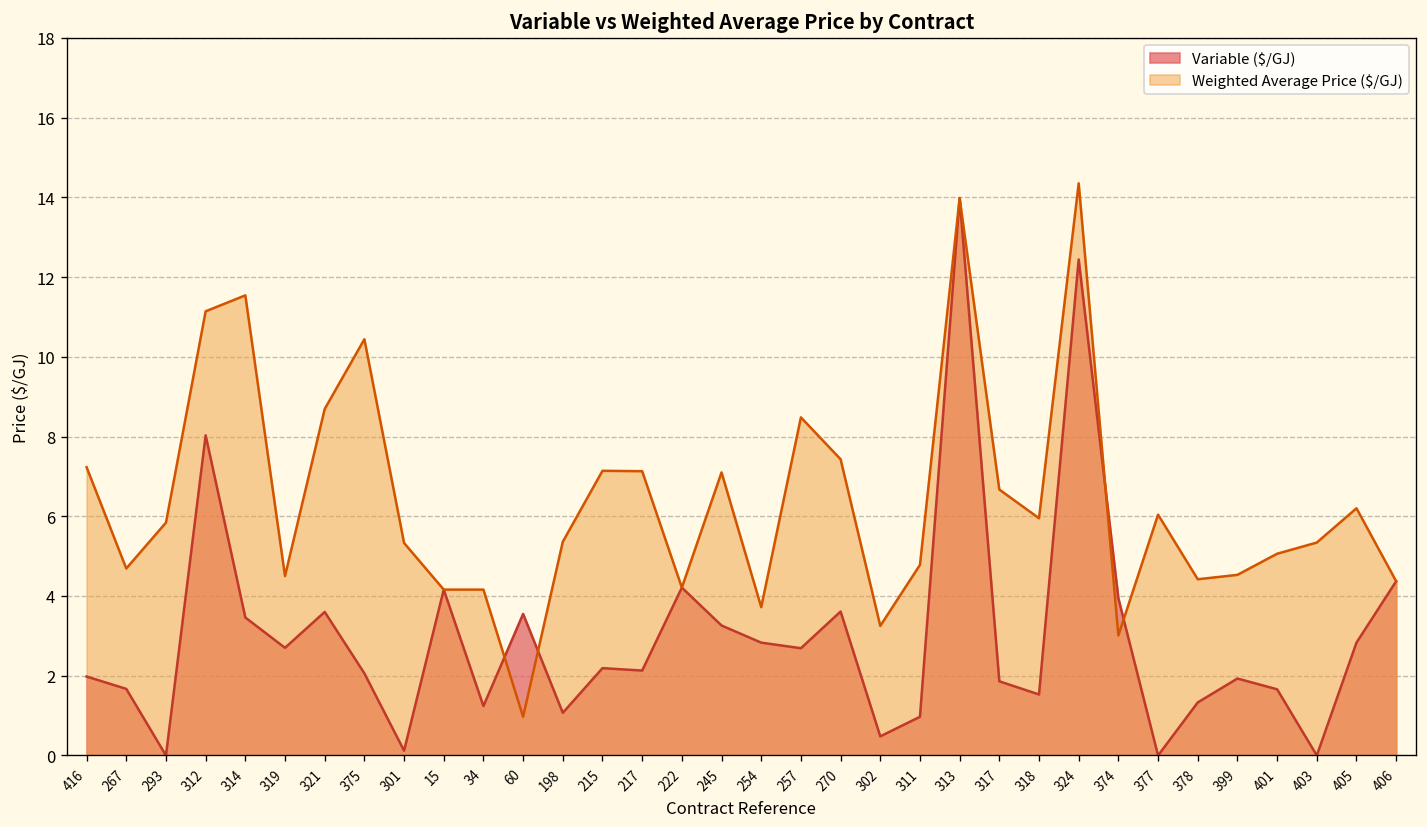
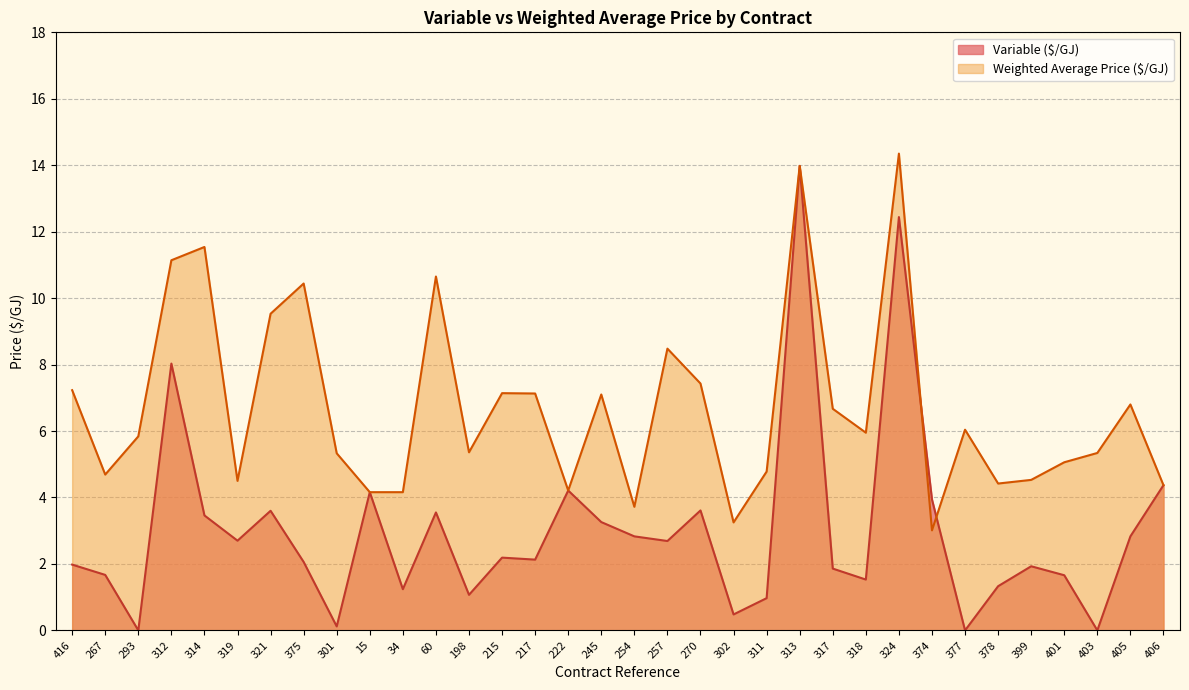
  {
    "Variable ($/GJ)": {
      "416": 2.0,
      "267": 1.7,
      "293": 0.0,
      "312": 8.0,
      "314": 3.5,
      "319": 2.7,
      "321": 3.6,
      "375": 2.1,
      "301": 0.1,
      "34": 1.2,
      "60": 3.6,
      "198": 1.1,
      "215": 2.2,
      "217": 2.1,
      "245": 3.3,
      "254": 2.8,
      "257": 2.7,
      "270": 3.6,
      "302": 0.5,
      "311": 1.0,
      "317": 1.9,
      "318": 1.5,
      "324": 12.4,
      "374": 3.9,
      "377": 0.0,
      "378": 1.3,
      "399": 1.9,
      "401": 1.7,
      "403": 0.0,
      "405": 2.8
    },
    "Weighted Average Price ($/GJ)": {
      "416": 7.2,
      "267": 4.7,
      "293": 5.8,
      "312": 11.1,
      "314": 11.5,
      "319": 4.5,
-     "321": 8.7,
+     "321": 9.5,
      "375": 10.4,
      "301": 5.3,
      "34": 4.2,
-     "60": 1.0,
+     "60": 10.7,
      "198": 5.4,
      "215": 7.1,
      "217": 7.1,
      "245": 7.1,
      "254": 3.7,
      "257": 8.5,
      "270": 7.4,
      "302": 3.3,
      "311": 4.8,
      "317": 6.7,
      "318": 6.0,
      "324": 14.4,
      "374": 3.0,
      "377": 6.0,
      "378": 4.4,
      "399": 4.5,
      "401": 5.1,
      "403": 5.3,
-     "405": 6.2
+     "405": 6.8
    }
  }
